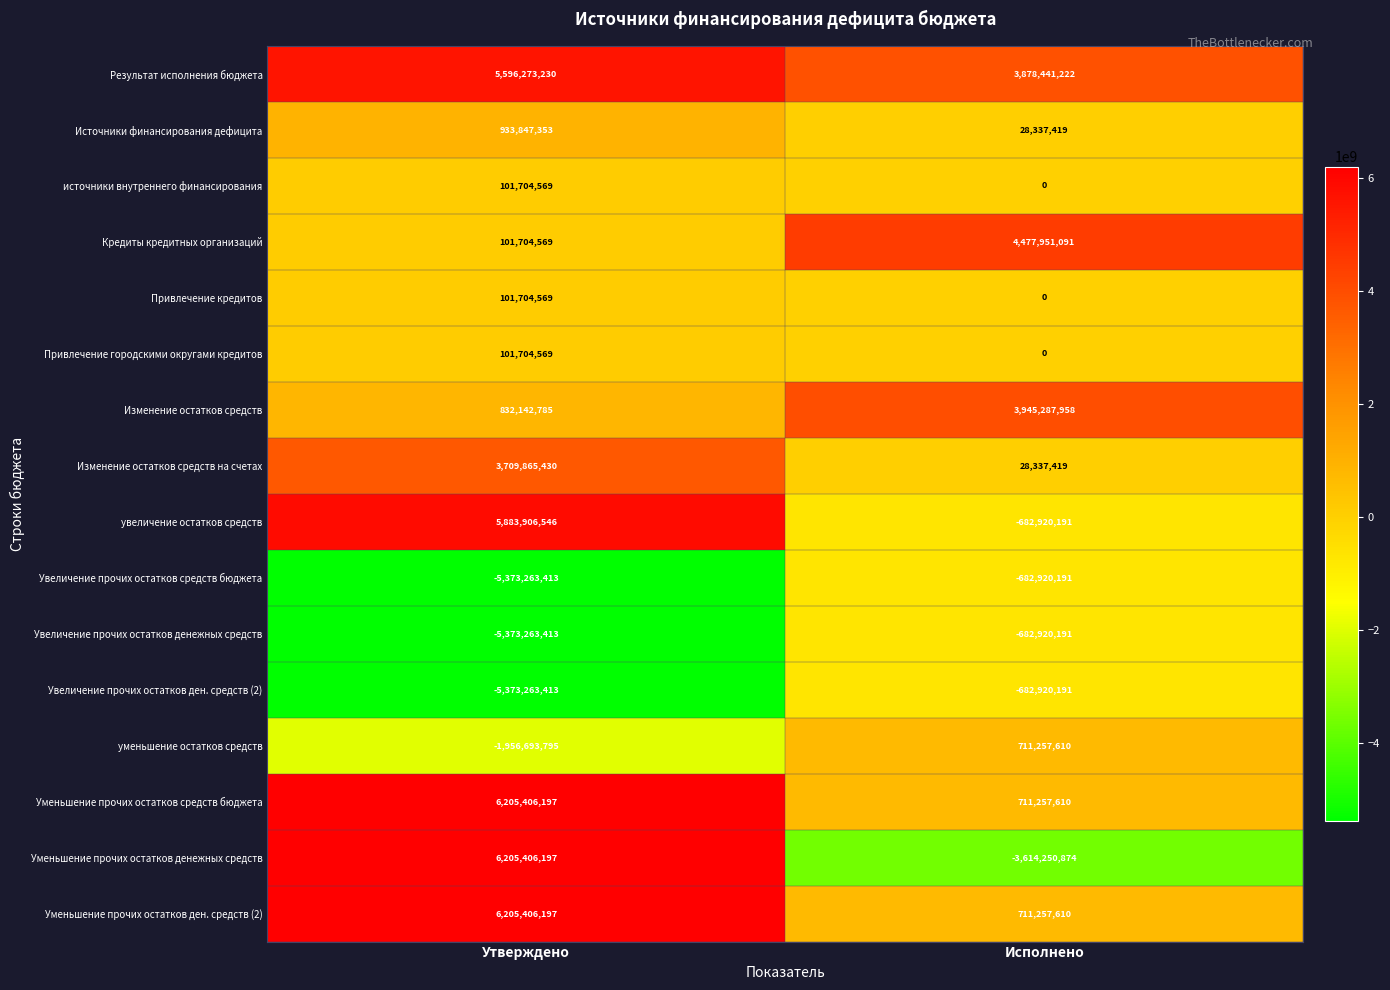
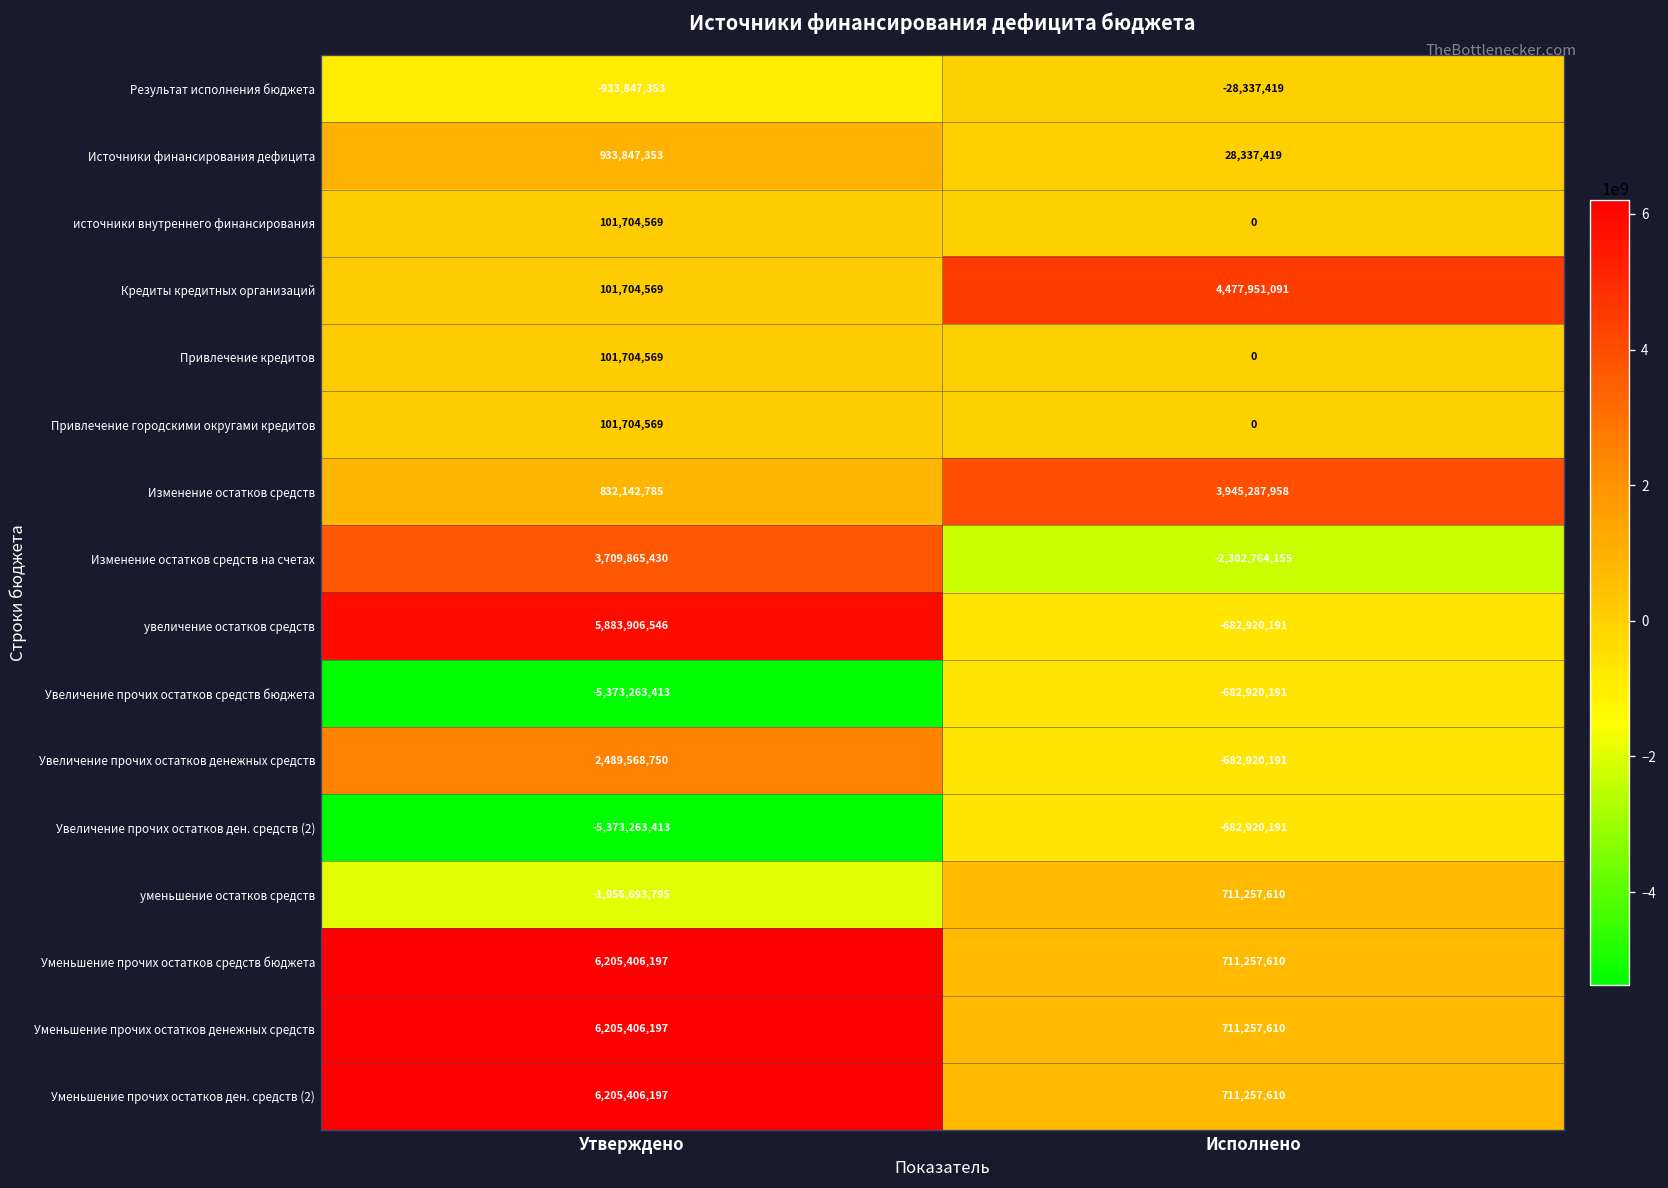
  {
    "Результат исполнения бюджета": {
-     "Утверждено": "5,596,273,230",
-     "Исполнено": "3,878,441,222"
+     "Утверждено": "-933,847,353",
+     "Исполнено": "-28,337,419"
    },
    "Источники финансирования дефицита": {
      "Утверждено": "933,847,353",
      "Исполнено": "28,337,419"
    },
    "источники внутреннего финансирования": {
      "Утверждено": "101,704,569",
      "Исполнено": "0"
    },
    "Кредиты кредитных организаций": {
      "Утверждено": "101,704,569",
      "Исполнено": "4,477,951,091"
    },
    "Привлечение кредитов": {
      "Утверждено": "101,704,569",
      "Исполнено": "0"
    },
    "Привлечение городскими округами кредитов": {
      "Утверждено": "101,704,569",
      "Исполнено": "0"
    },
    "Изменение остатков средств": {
      "Утверждено": "832,142,785",
      "Исполнено": "3,945,287,958"
    },
    "Изменение остатков средств на счетах": {
      "Утверждено": "3,709,865,430",
-     "Исполнено": "28,337,419"
+     "Исполнено": "-2,302,764,155"
    },
    "увеличение остатков средств": {
      "Утверждено": "5,883,906,546",
      "Исполнено": "-682,920,191"
    },
    "Увеличение прочих остатков средств бюджета": {
      "Утверждено": "-5,373,263,413",
      "Исполнено": "-682,920,191"
    },
    "Увеличение прочих остатков денежных средств": {
-     "Утверждено": "-5,373,263,413",
+     "Утверждено": "2,489,568,750",
      "Исполнено": "-682,920,191"
    },
    "Увеличение прочих остатков ден. средств (2)": {
      "Утверждено": "-5,373,263,413",
      "Исполнено": "-682,920,191"
    },
    "уменьшение остатков средств": {
      "Утверждено": "-1,956,693,795",
      "Исполнено": "711,257,610"
    },
    "Уменьшение прочих остатков средств бюджета": {
      "Утверждено": "6,205,406,197",
      "Исполнено": "711,257,610"
    },
    "Уменьшение прочих остатков денежных средств": {
      "Утверждено": "6,205,406,197",
-     "Исполнено": "-3,614,250,874"
+     "Исполнено": "711,257,610"
    },
    "Уменьшение прочих остатков ден. средств (2)": {
      "Утверждено": "6,205,406,197",
      "Исполнено": "711,257,610"
    }
  }
